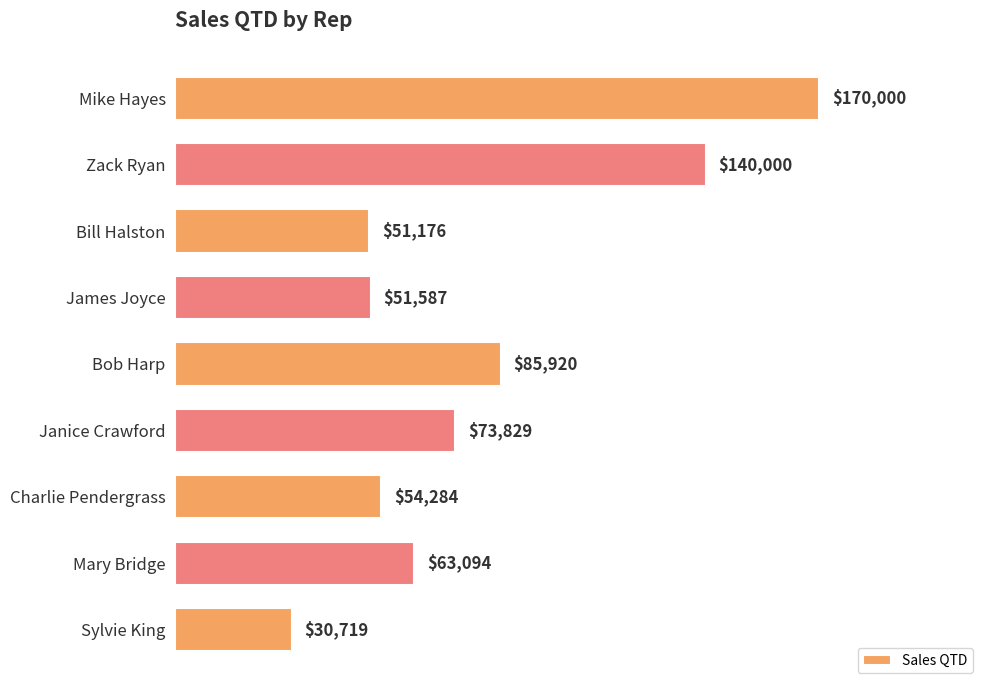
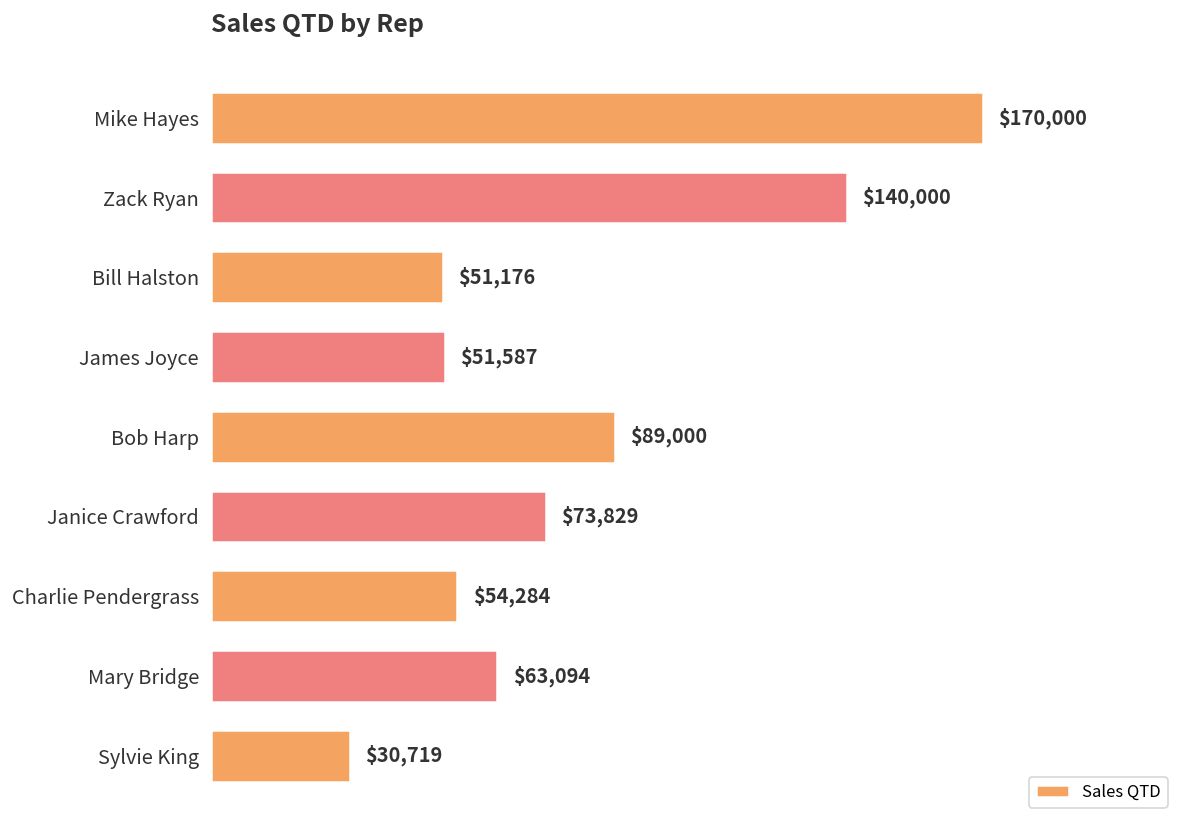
  {
    "Mike Hayes": "$170,000",
    "Zack Ryan": "$140,000",
    "Bill Halston": "$51,176",
    "James Joyce": "$51,587",
-   "Bob Harp": "$85,920",
+   "Bob Harp": "$89,000",
    "Janice Crawford": "$73,829",
    "Charlie Pendergrass": "$54,284",
    "Mary Bridge": "$63,094",
    "Sylvie King": "$30,719"
  }
